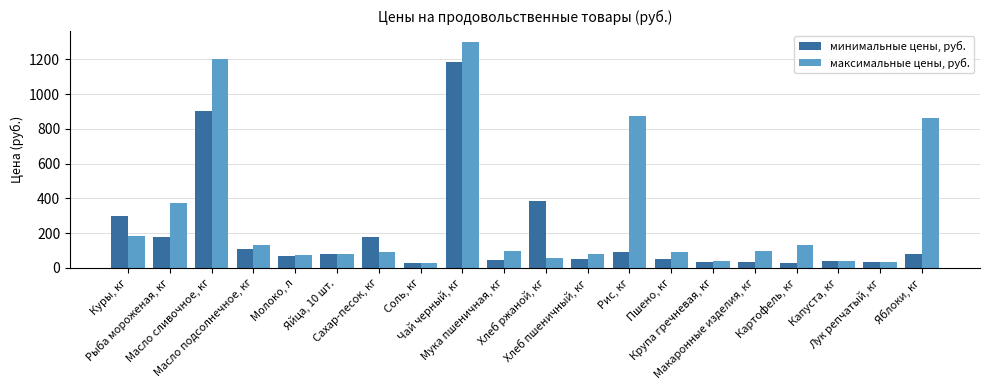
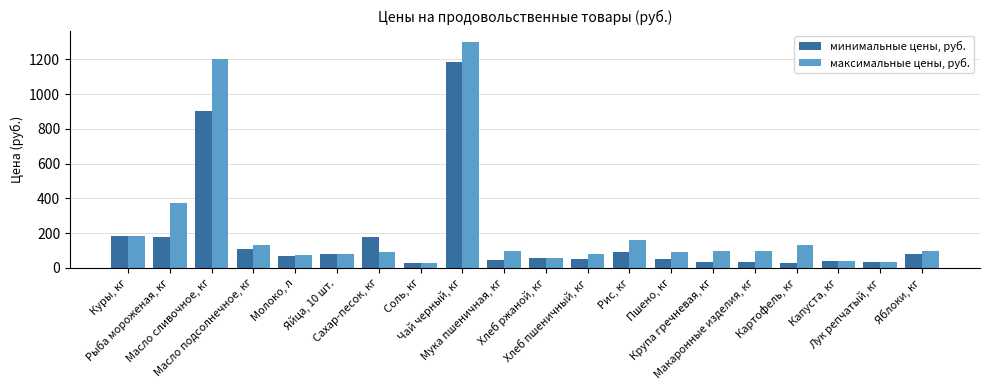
  {
    "минимальные цены, руб.": {
-     "Куры, кг": 300,
+     "Куры, кг": 190,
      "Рыба мороженая, кг": 180,
      "Масло сливочное, кг": 900,
      "Масло подсолнечное, кг": 110,
      "Молоко, л": 70,
      "Яйца, 10 шт.": 80,
      "Сахар-песок, кг": 180,
      "Соль, кг": 30,
      "Чай черный, кг": 1180,
      "Мука пшеничная, кг": 50,
-     "Хлеб ржаной, кг": 380,
+     "Хлеб ржаной, кг": 60,
      "Хлеб пшеничный, кг": 50,
      "Рис, кг": 90,
      "Пшено, кг": 50,
      "Крупа гречневая, кг": 30,
      "Макаронные изделия, кг": 30,
      "Картофель, кг": 30,
      "Капуста, кг": 40,
      "Лук репчатый, кг": 40,
      "Яблоки, кг": 80
    },
    "максимальные цены, руб.": {
      "Куры, кг": 190,
      "Рыба мороженая, кг": 370,
      "Масло сливочное, кг": 1200,
      "Масло подсолнечное, кг": 130,
      "Молоко, л": 80,
      "Яйца, 10 шт.": 80,
      "Сахар-песок, кг": 90,
      "Соль, кг": 30,
      "Чай черный, кг": 1300,
      "Мука пшеничная, кг": 100,
      "Хлеб ржаной, кг": 60,
      "Хлеб пшеничный, кг": 80,
-     "Рис, кг": 870,
+     "Рис, кг": 160,
      "Пшено, кг": 90,
-     "Крупа гречневая, кг": 40,
+     "Крупа гречневая, кг": 100,
      "Макаронные изделия, кг": 100,
      "Картофель, кг": 130,
      "Капуста, кг": 40,
      "Лук репчатый, кг": 40,
-     "Яблоки, кг": 860
+     "Яблоки, кг": 100
    }
  }
